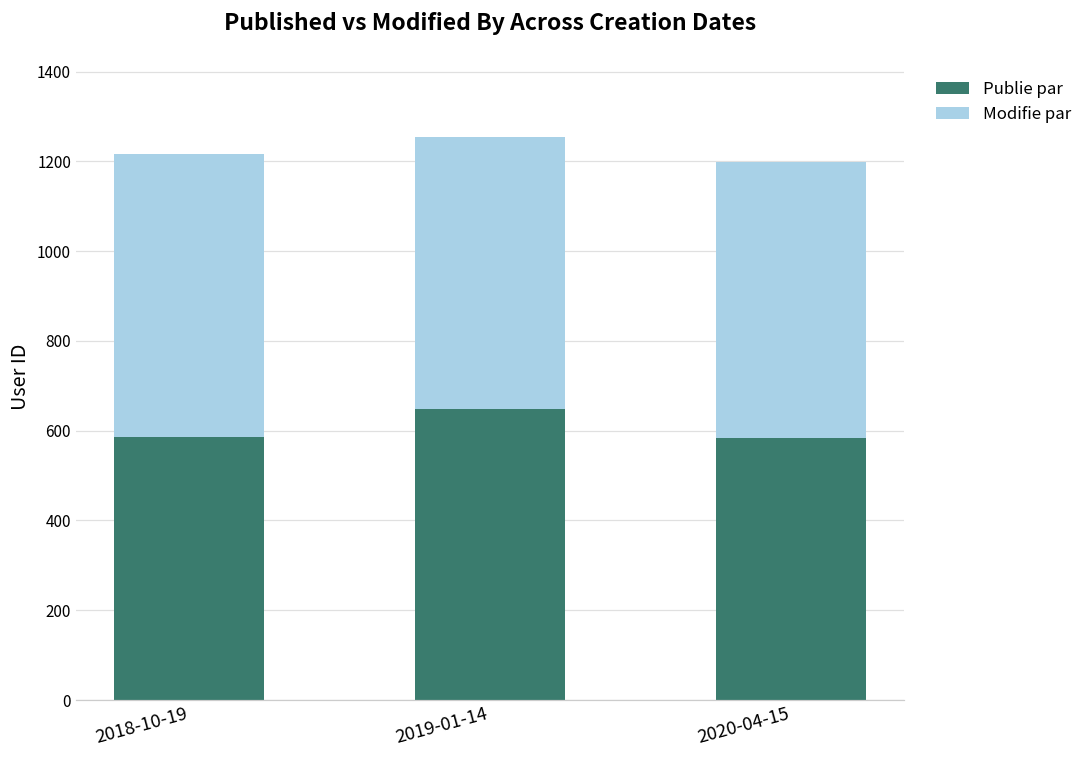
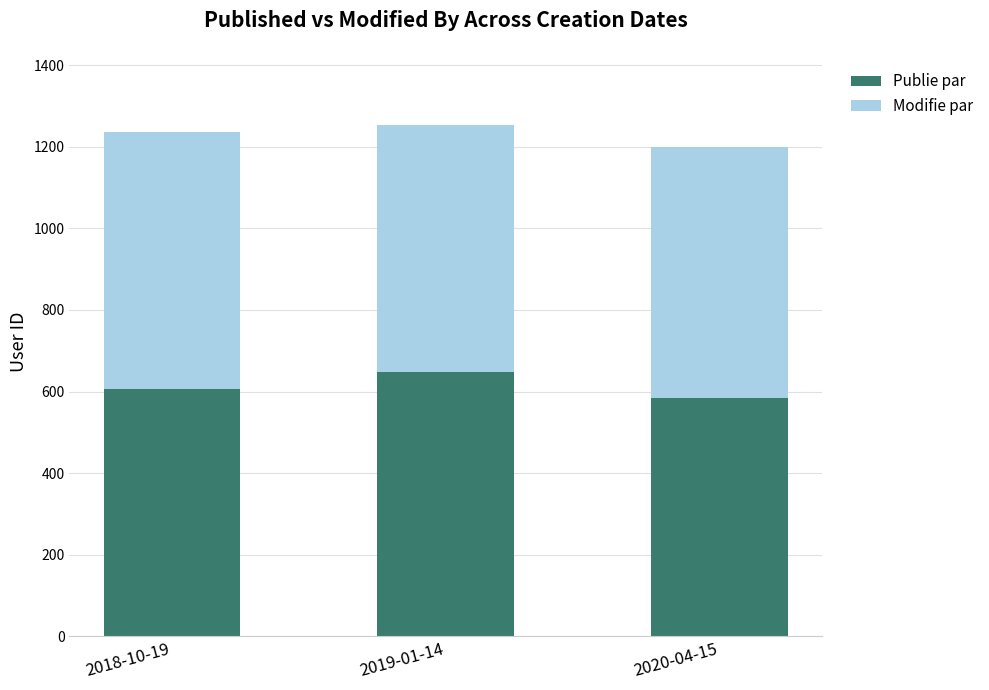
  {
    "Publie par": {
-     "2018-10-19": 590,
+     "2018-10-19": 610,
      "2019-01-14": 650,
      "2020-04-15": 580
    },
    "Modifie par": {
      "2018-10-19": 630,
      "2019-01-14": 610,
      "2020-04-15": 610
    }
  }
